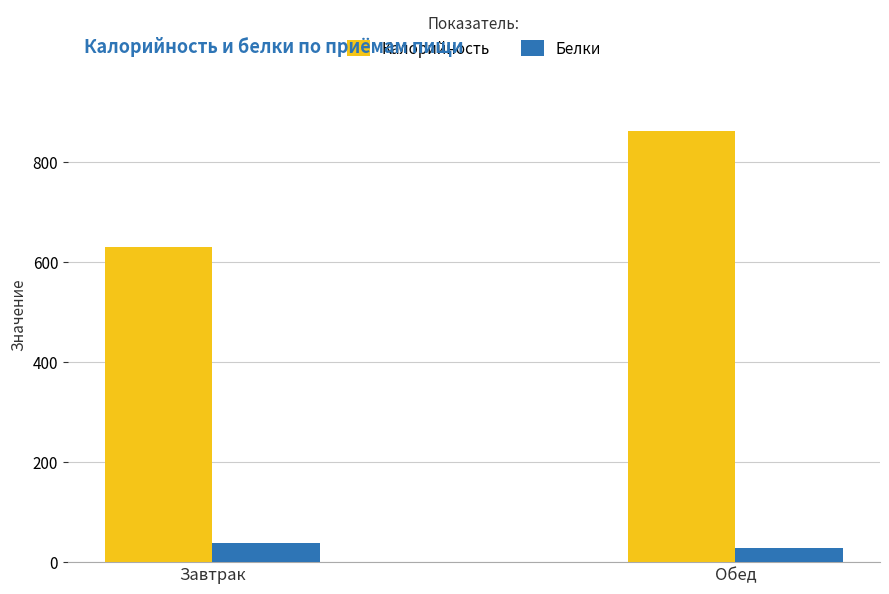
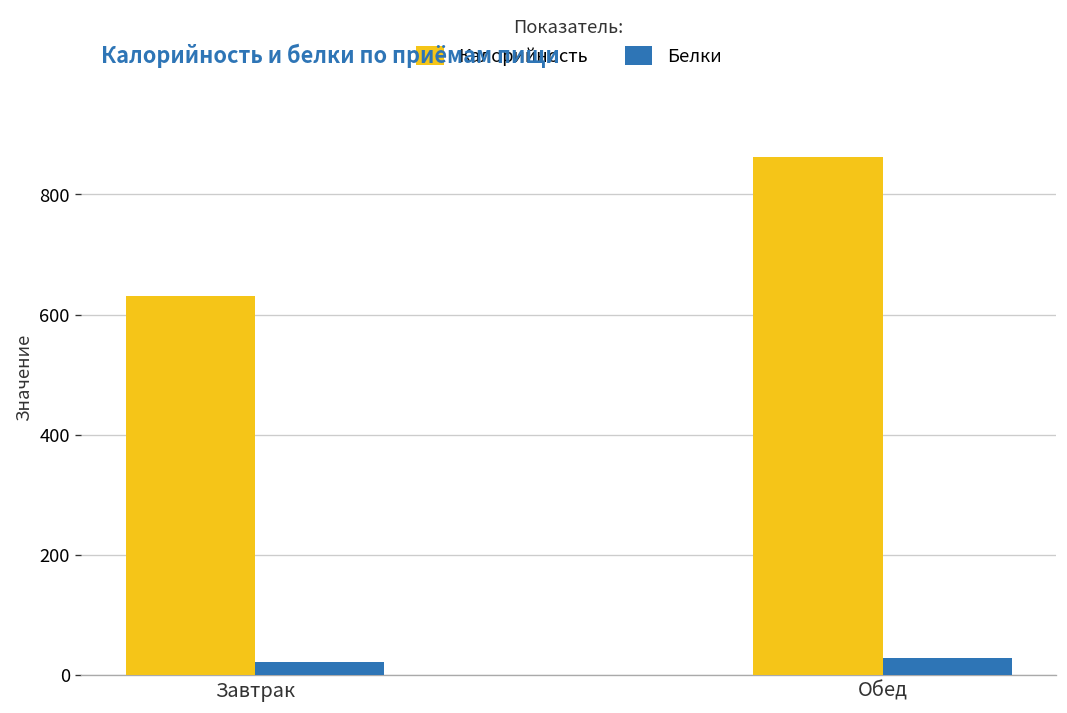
  {
    "Калорийность": {
      "Завтрак": 630,
      "Обед": 860
    },
    "Белки": {
-     "Завтрак": 40,
+     "Завтрак": 20,
      "Обед": 30
    }
  }
